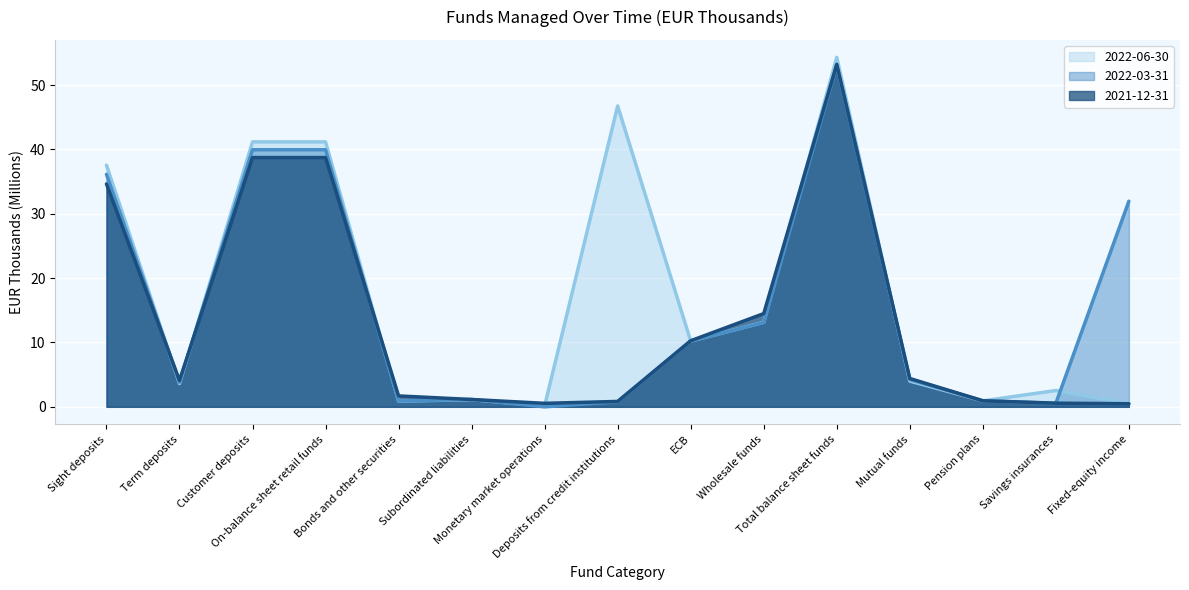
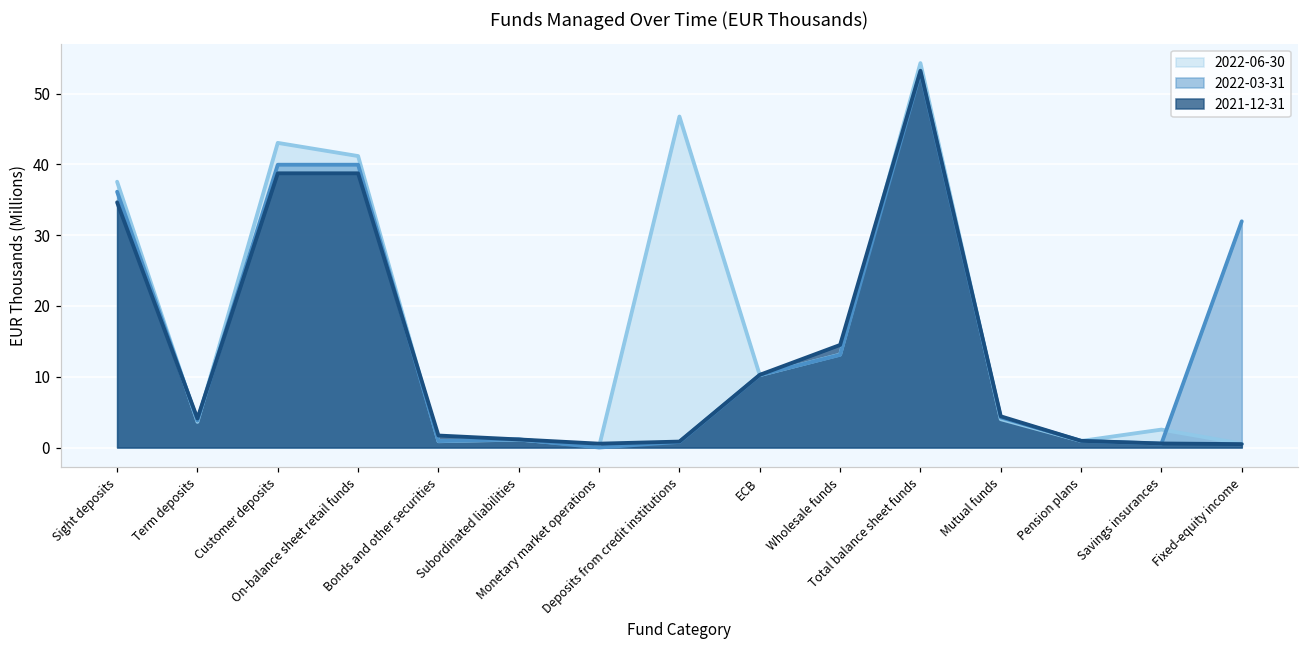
  {
    "2022-06-30": {
      "Sight deposits": 38,
-     "Customer deposits": 41,
+     "Customer deposits": 43,
      "On-balance sheet retail funds": 41,
      "Deposits from credit institutions": 47,
      "Total balance sheet funds": 54,
      "Savings insurances": 3
    },
    "2022-03-31": {
      "Sight deposits": 36,
      "Customer deposits": 40,
      "On-balance sheet retail funds": 40,
      "Fixed-equity income": 32
    },
    "2021-12-31": {
      "Sight deposits": 35,
      "Customer deposits": 39,
      "On-balance sheet retail funds": 39,
      "Bonds and other securities": 2,
      "Wholesale funds": 14
    }
  }
